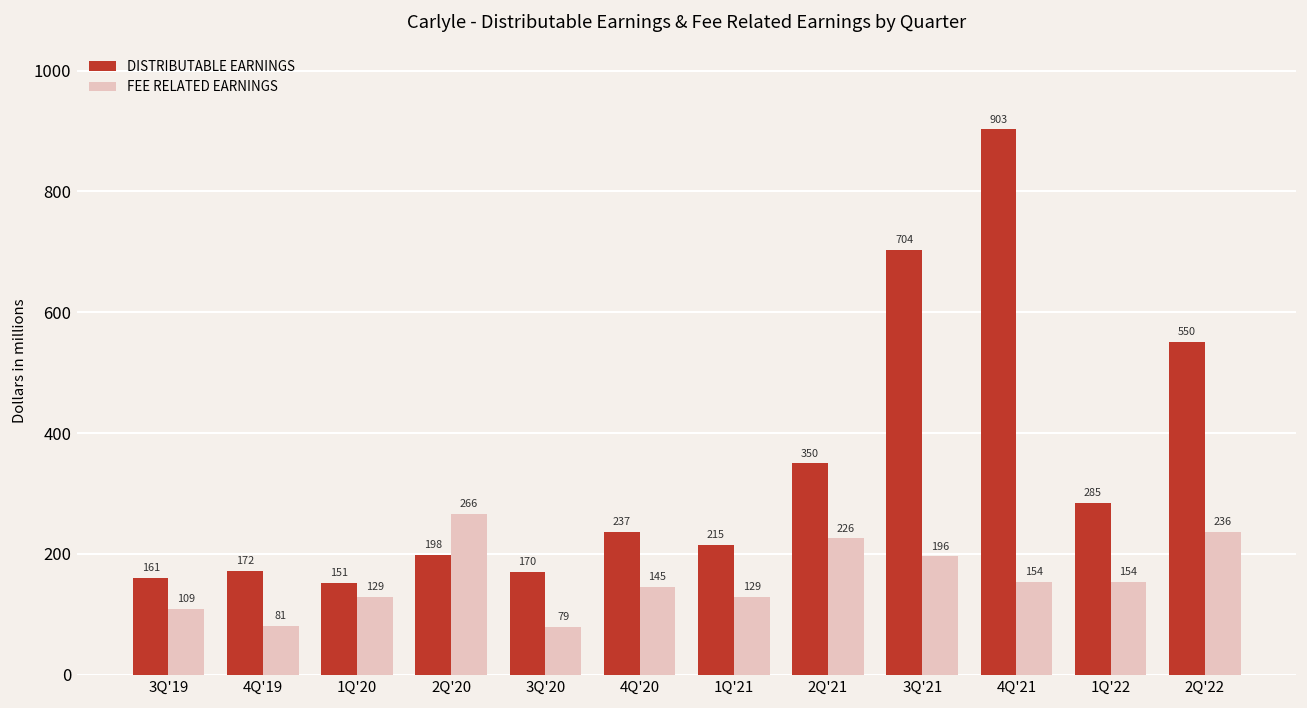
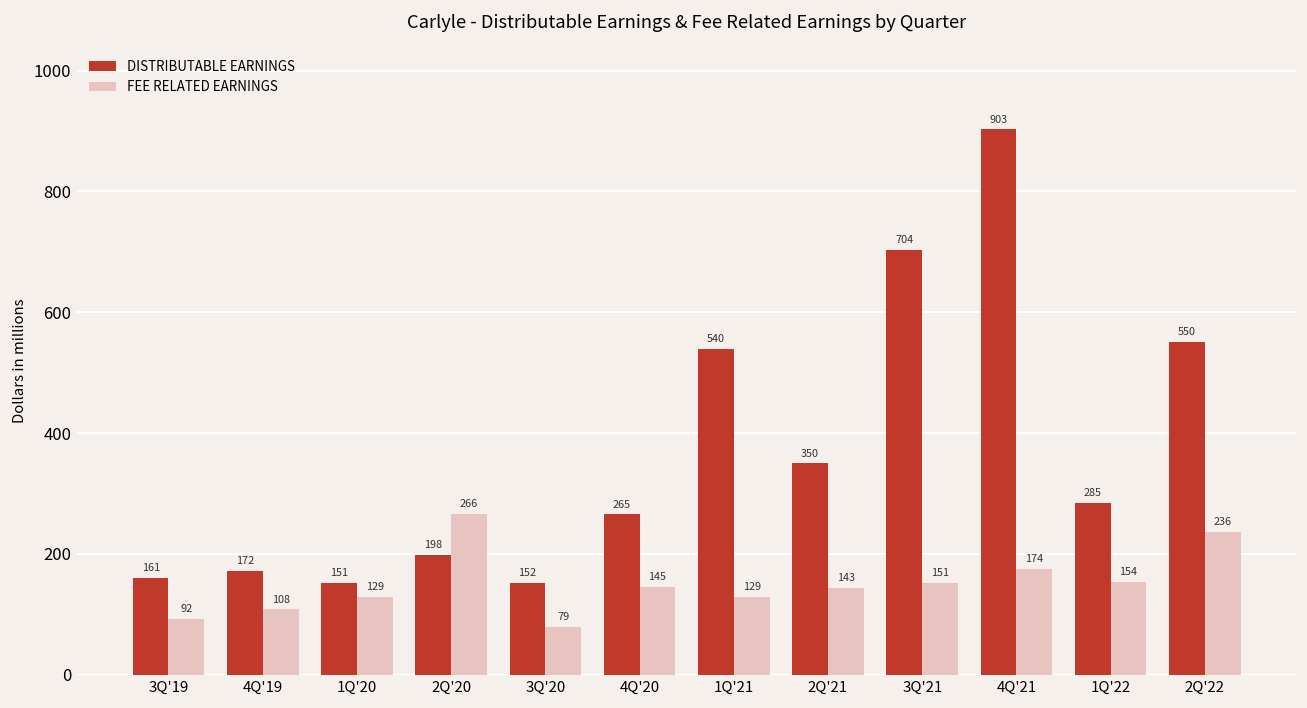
  {
    "DISTRIBUTABLE EARNINGS": {
      "3Q'19": 161,
      "4Q'19": 172,
      "1Q'20": 151,
      "2Q'20": 198,
-     "3Q'20": 170,
-     "4Q'20": 237,
-     "1Q'21": 215,
+     "3Q'20": 152,
+     "4Q'20": 265,
+     "1Q'21": 540,
      "2Q'21": 350,
      "3Q'21": 704,
      "4Q'21": 903,
      "1Q'22": 285,
      "2Q'22": 550
    },
    "FEE RELATED EARNINGS": {
-     "3Q'19": 109,
-     "4Q'19": 81,
+     "3Q'19": 92,
+     "4Q'19": 108,
      "1Q'20": 129,
      "2Q'20": 266,
      "3Q'20": 79,
      "4Q'20": 145,
      "1Q'21": 129,
-     "2Q'21": 226,
-     "3Q'21": 196,
-     "4Q'21": 154,
+     "2Q'21": 143,
+     "3Q'21": 151,
+     "4Q'21": 174,
      "1Q'22": 154,
      "2Q'22": 236
    }
  }
